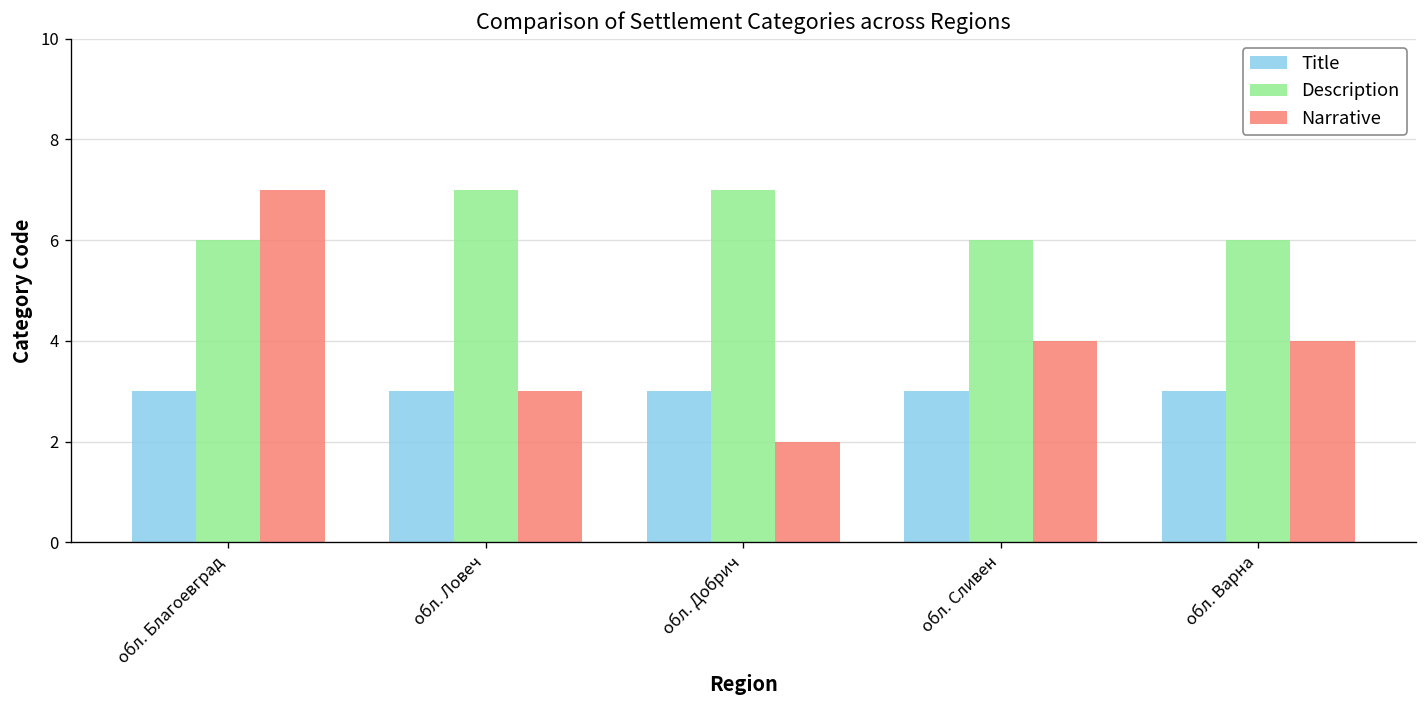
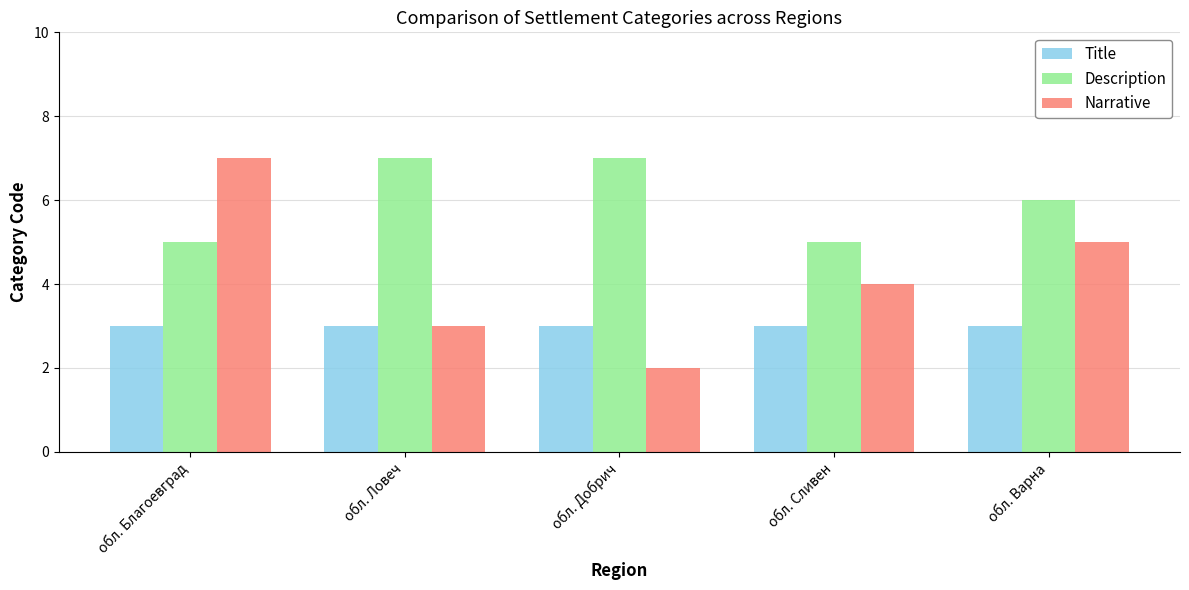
  {
    "Title": {
      "обл. Благоевград": 3,
      "обл. Ловеч": 3,
      "обл. Добрич": 3,
      "обл. Сливен": 3,
      "обл. Варна": 3
    },
    "Description": {
-     "обл. Благоевград": 6,
+     "обл. Благоевград": 5,
      "обл. Ловеч": 7,
      "обл. Добрич": 7,
-     "обл. Сливен": 6,
+     "обл. Сливен": 5,
      "обл. Варна": 6
    },
    "Narrative": {
      "обл. Благоевград": 7,
      "обл. Ловеч": 3,
      "обл. Добрич": 2,
      "обл. Сливен": 4,
-     "обл. Варна": 4
+     "обл. Варна": 5
    }
  }
